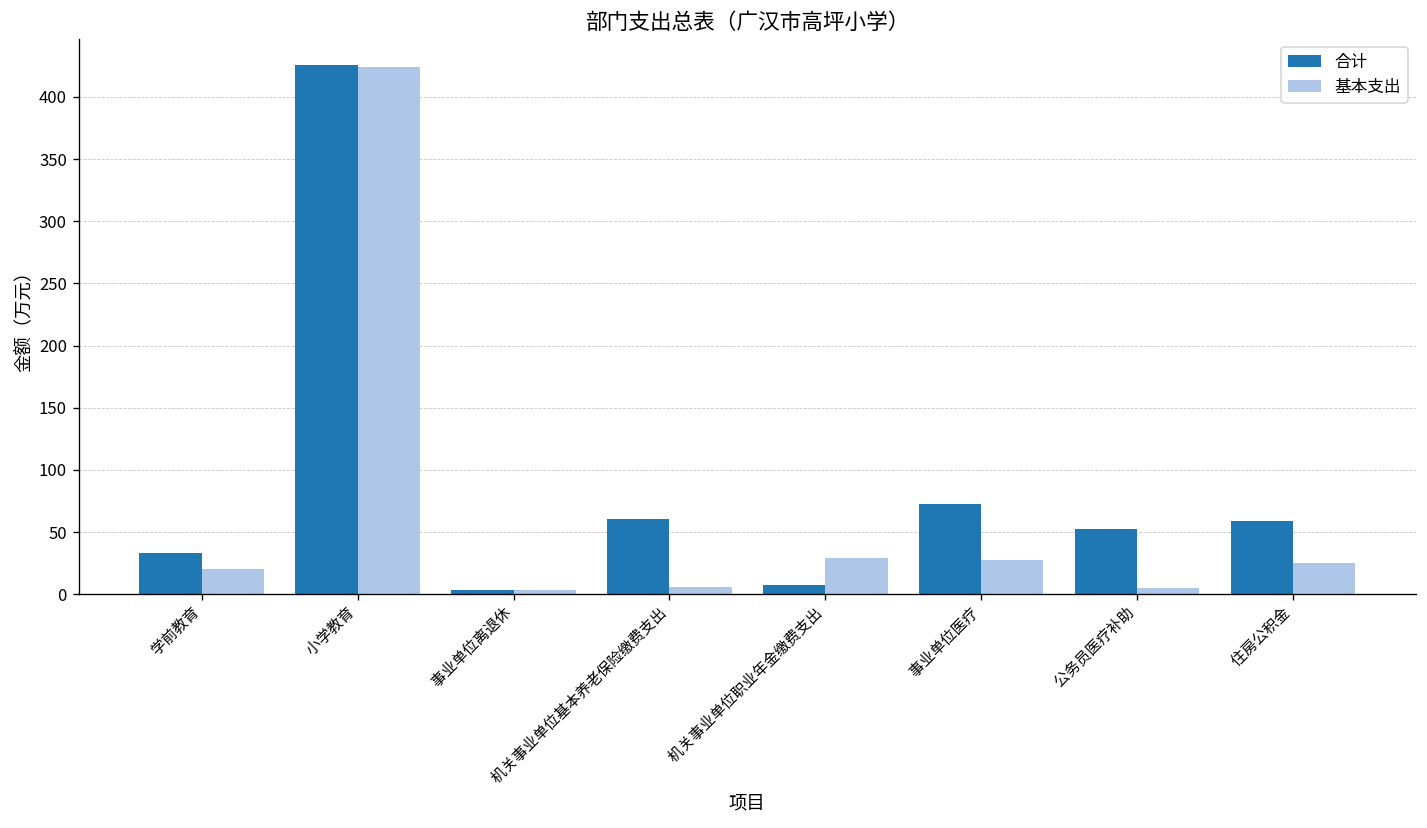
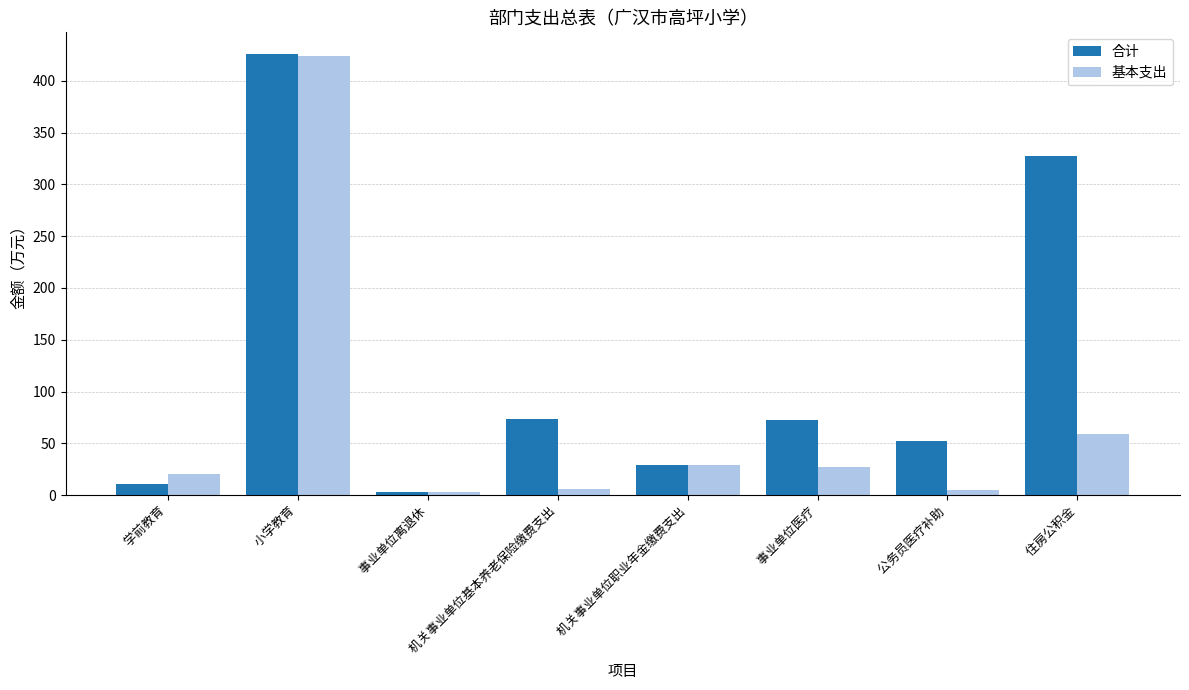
  {
    "合计": {
-     "学前教育": 33,
+     "学前教育": 11,
      "小学教育": 425,
      "事业单位离退休": 3,
-     "机关事业单位基本养老保险缴费支出": 61,
-     "机关事业单位职业年金缴费支出": 7,
+     "机关事业单位基本养老保险缴费支出": 74,
+     "机关事业单位职业年金缴费支出": 29,
      "事业单位医疗": 73,
      "公务员医疗补助": 53,
-     "住房公积金": 59
+     "住房公积金": 327
    },
    "基本支出": {
      "学前教育": 21,
      "小学教育": 424,
      "事业单位离退休": 3,
      "机关事业单位基本养老保险缴费支出": 6,
      "机关事业单位职业年金缴费支出": 29,
      "事业单位医疗": 27,
      "公务员医疗补助": 5,
-     "住房公积金": 25
+     "住房公积金": 59
    }
  }
